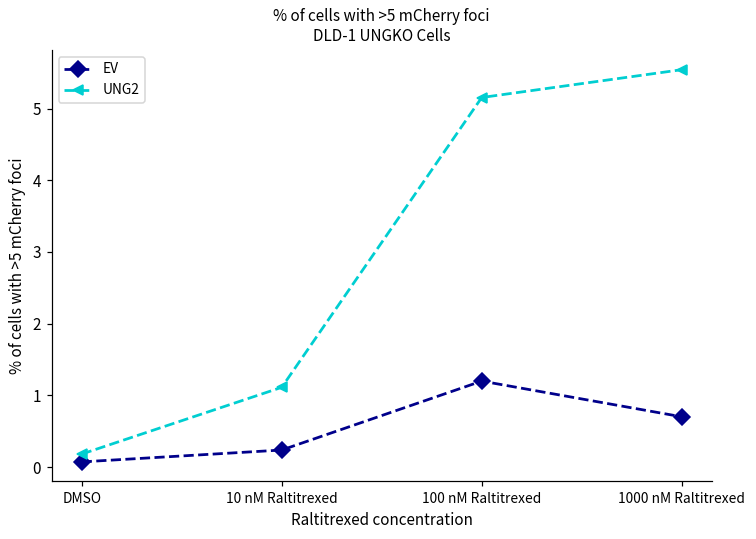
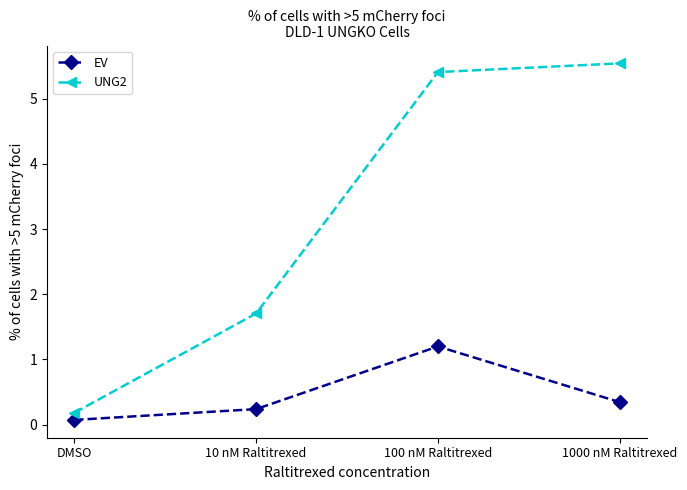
  {
    "EV": {
      "DMSO": 0.1,
      "10 nM Raltitrexed": 0.2,
      "100 nM Raltitrexed": 1.2,
-     "1000 nM Raltitrexed": 0.7
+     "1000 nM Raltitrexed": 0.3
    },
    "UNG2": {
      "DMSO": 0.2,
-     "10 nM Raltitrexed": 1.1,
-     "100 nM Raltitrexed": 5.2,
+     "10 nM Raltitrexed": 1.7,
+     "100 nM Raltitrexed": 5.4,
      "1000 nM Raltitrexed": 5.5
    }
  }
